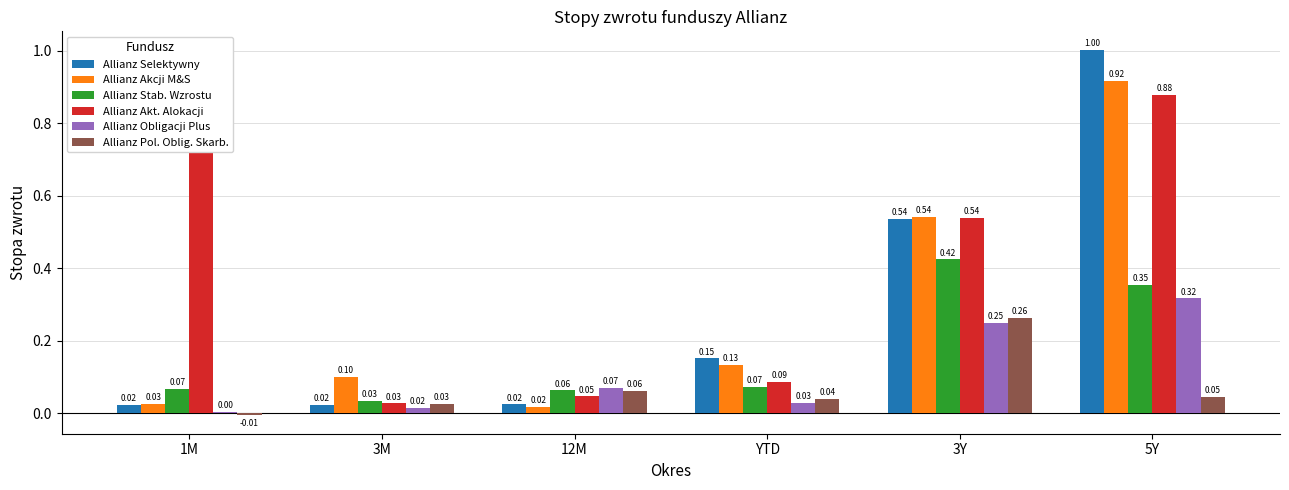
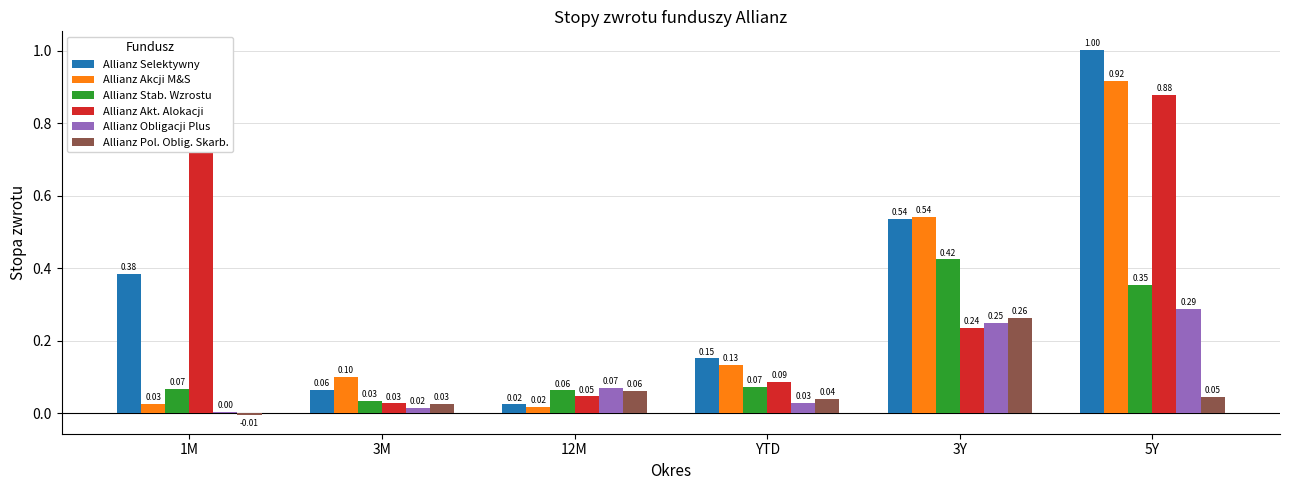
  {
    "Allianz Selektywny": {
-     "1M": 0.02,
-     "3M": 0.02,
+     "1M": 0.38,
+     "3M": 0.06,
      "12M": 0.02,
      "YTD": 0.15,
      "3Y": 0.54,
      "5Y": 1.00
    },
    "Allianz Akcji M&S": {
      "1M": 0.03,
      "3M": 0.10,
      "12M": 0.02,
      "YTD": 0.13,
      "3Y": 0.54,
      "5Y": 0.92
    },
    "Allianz Stab. Wzrostu": {
      "1M": 0.07,
      "3M": 0.03,
      "12M": 0.06,
      "YTD": 0.07,
      "3Y": 0.42,
      "5Y": 0.35
    },
    "Allianz Akt. Alokacji": {
      "3M": 0.03,
      "12M": 0.05,
      "YTD": 0.09,
-     "3Y": 0.54,
+     "3Y": 0.24,
      "5Y": 0.88
    },
    "Allianz Obligacji Plus": {
      "1M": 0.00,
      "3M": 0.02,
      "12M": 0.07,
      "YTD": 0.03,
      "3Y": 0.25,
-     "5Y": 0.32
+     "5Y": 0.29
    },
    "Allianz Pol. Oblig. Skarb.": {
      "1M": -0.01,
      "3M": 0.03,
      "12M": 0.06,
      "YTD": 0.04,
      "3Y": 0.26,
      "5Y": 0.05
    }
  }
